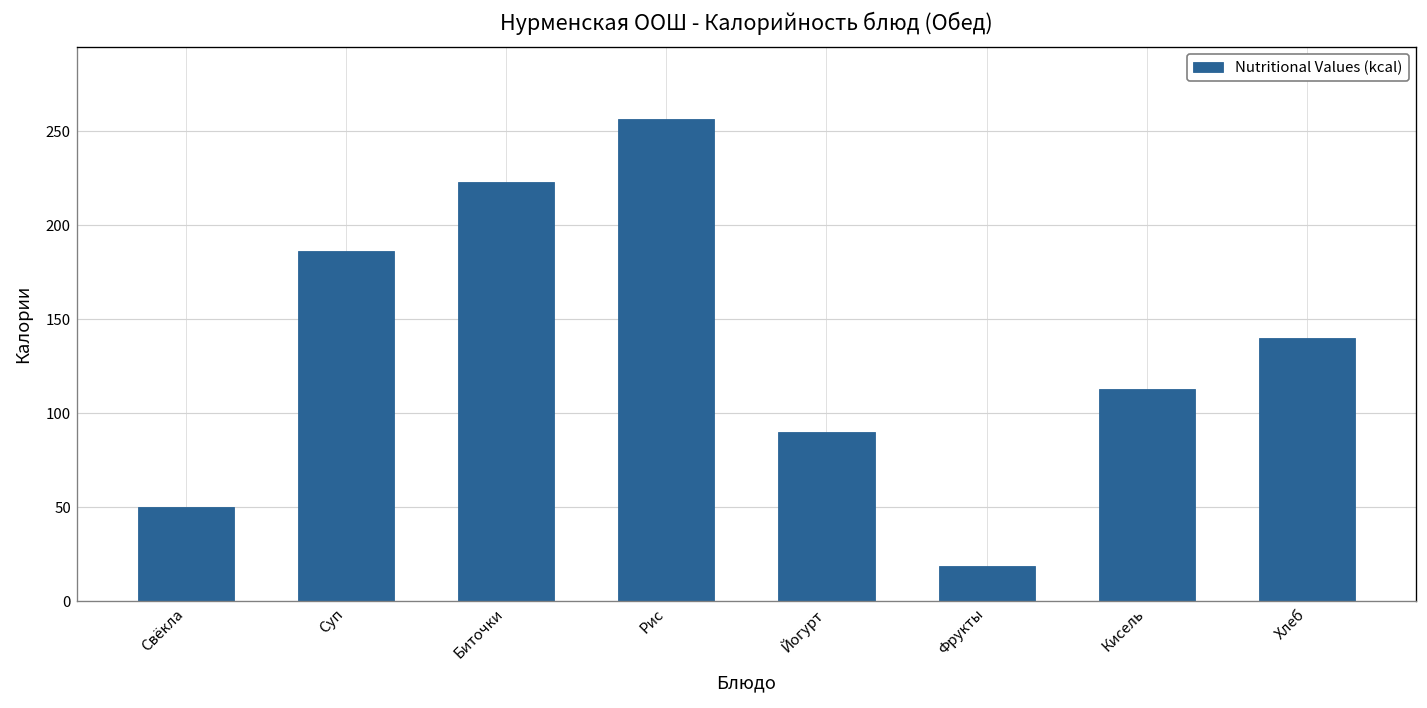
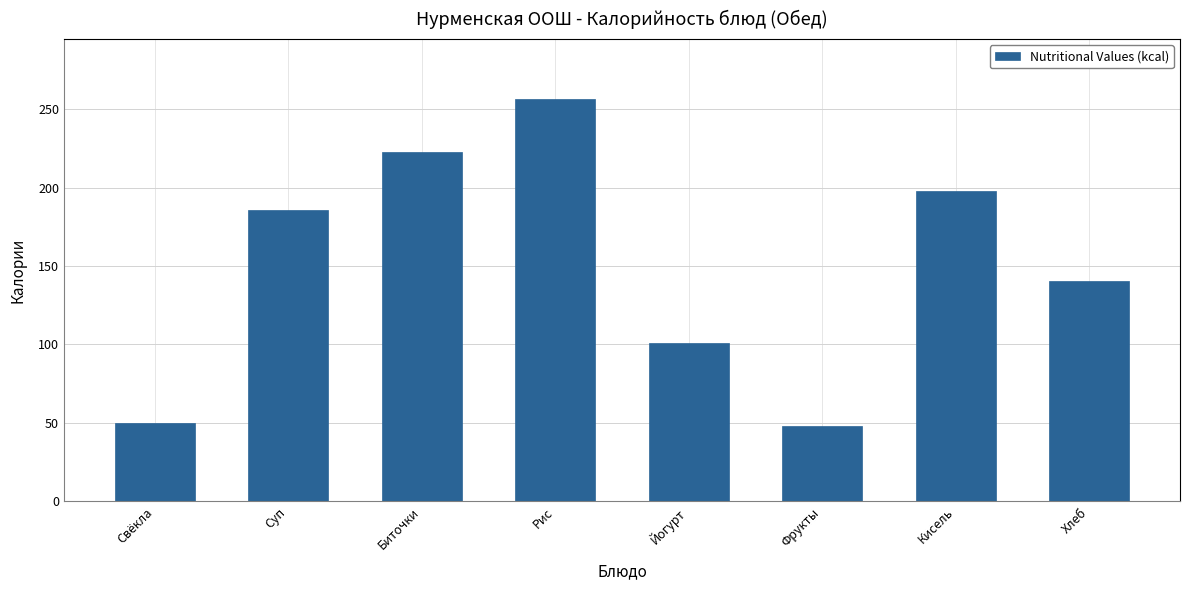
  {
    "Свёкла": 50,
    "Суп": 186,
    "Биточки": 223,
    "Рис": 256,
-   "Йогурт": 90,
-   "Фрукты": 19,
-   "Кисель": 113,
+   "Йогурт": 101,
+   "Фрукты": 48,
+   "Кисель": 198,
    "Хлеб": 140
  }
